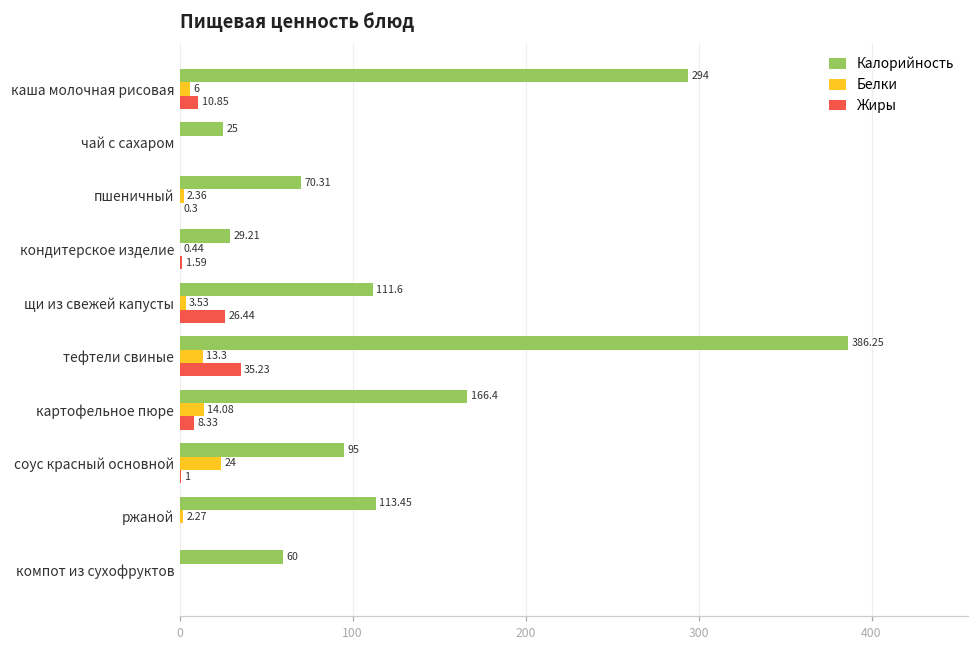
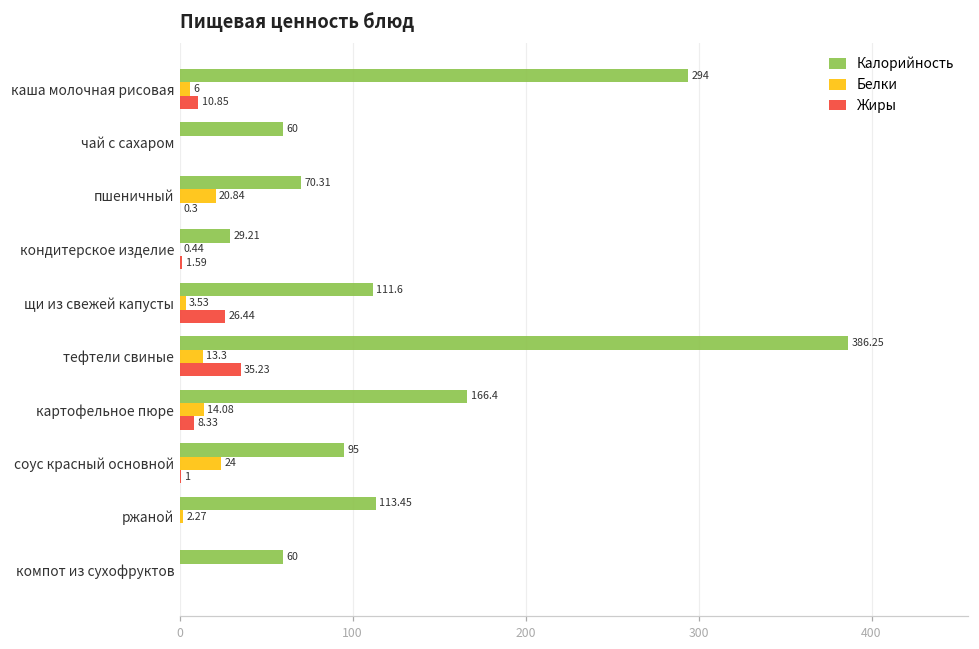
  {
    "Калорийность": {
      "каша молочная рисовая": 294,
-     "чай с сахаром": 25,
+     "чай с сахаром": 60,
      "пшеничный": 70.31,
      "кондитерское изделие": 29.21,
      "щи из свежей капусты": 111.6,
      "тефтели свиные": 386.25,
      "картофельное пюре": 166.4,
      "соус красный основной": 95,
      "ржаной": 113.45,
      "компот из сухофруктов": 60
    },
    "Белки": {
      "каша молочная рисовая": 6,
-     "пшеничный": 2.36,
+     "пшеничный": 20.84,
      "кондитерское изделие": 0.44,
      "щи из свежей капусты": 3.53,
      "тефтели свиные": 13.3,
      "картофельное пюре": 14.08,
      "соус красный основной": 24,
      "ржаной": 2.27
    },
    "Жиры": {
      "каша молочная рисовая": 10.85,
      "пшеничный": 0.3,
      "кондитерское изделие": 1.59,
      "щи из свежей капусты": 26.44,
      "тефтели свиные": 35.23,
      "картофельное пюре": 8.33,
      "соус красный основной": 1
    }
  }
